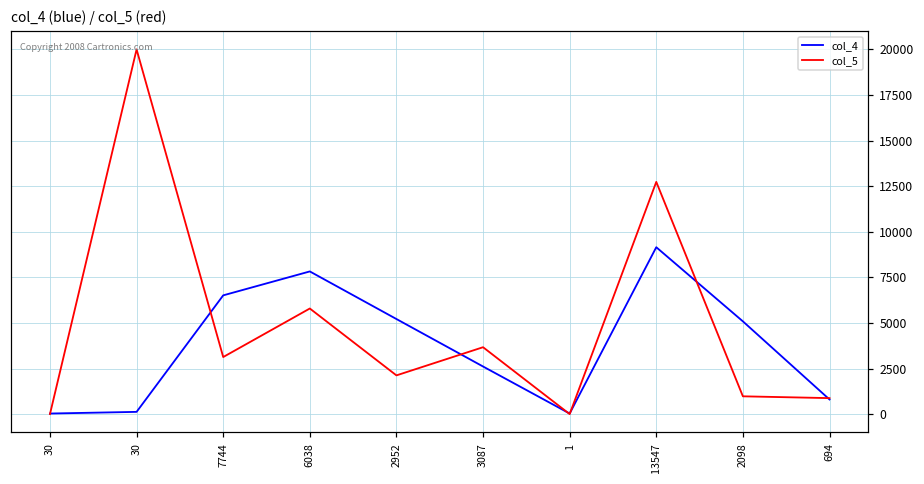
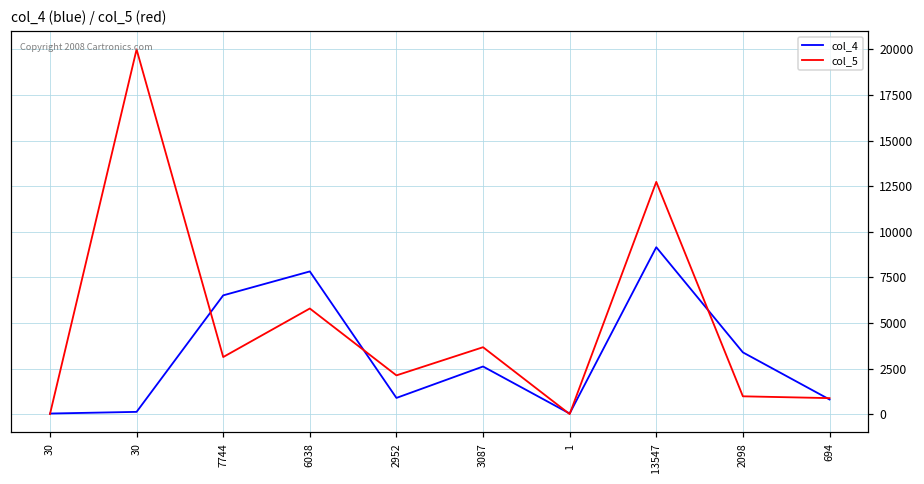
  {
    "col_4": {
      "7744": 6500,
      "6038": 7800,
-     "2952": 5200,
+     "2952": 900,
      "3087": 2600,
      "13547": 9200,
-     "2098": 5100
+     "2098": 3400
    },
    "col_5": {
      "7744": 3100,
      "6038": 5800,
      "2952": 2100,
      "3087": 3700,
      "13547": 12700,
      "2098": 1000
    }
  }
